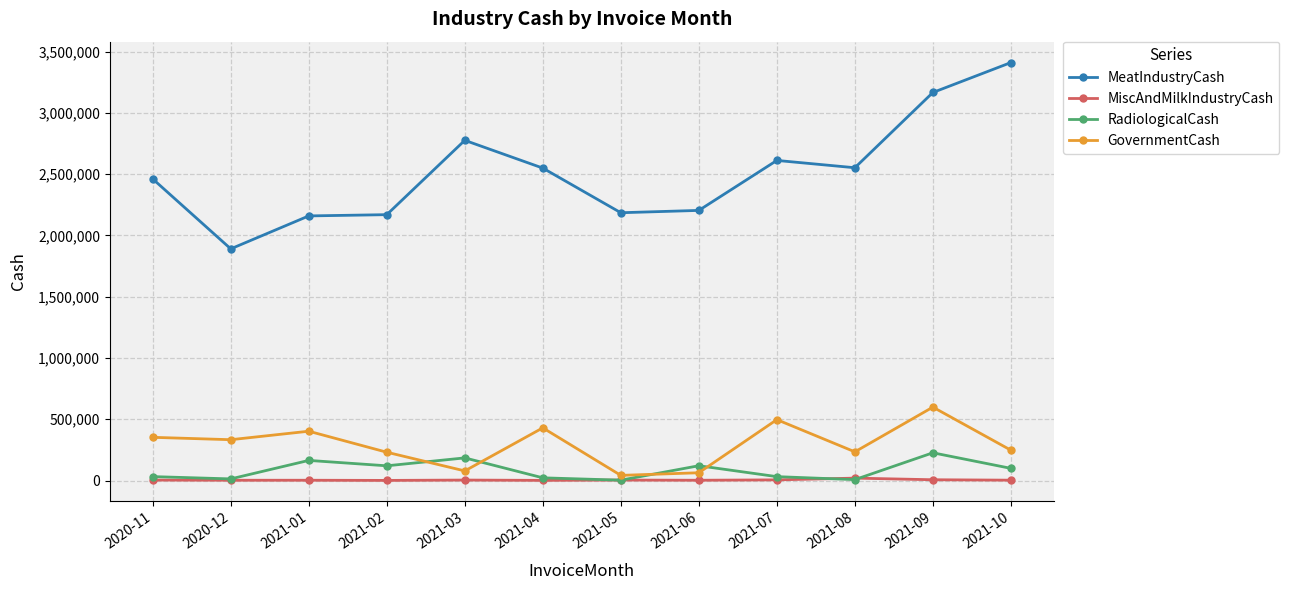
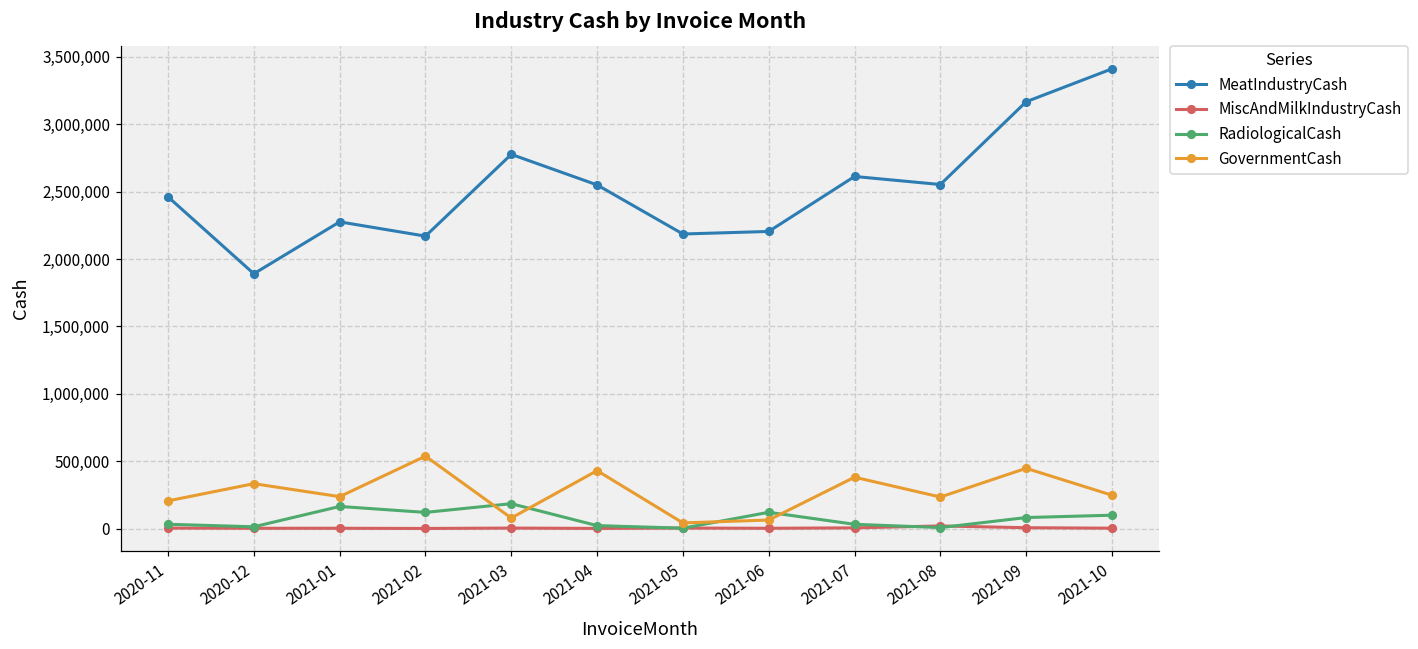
  {
    "MeatIndustryCash": {
      "2020-11": "2,460,000",
      "2020-12": "1,890,000",
-     "2021-01": "2,160,000",
+     "2021-01": "2,280,000",
      "2021-02": "2,170,000",
      "2021-03": "2,780,000",
      "2021-04": "2,550,000",
      "2021-05": "2,190,000",
      "2021-06": "2,200,000",
      "2021-07": "2,610,000",
      "2021-08": "2,550,000",
      "2021-09": "3,170,000",
      "2021-10": "3,410,000"
    },
    "MiscAndMilkIndustryCash": {
      "2020-11": "0",
      "2021-01": "0",
      "2021-02": "0",
      "2021-03": "0",
      "2021-04": "0",
      "2021-06": "0",
      "2021-07": "10,000",
      "2021-09": "10,000",
      "2021-10": "0"
    },
    "RadiologicalCash": {
      "2020-11": "30,000",
      "2021-01": "160,000",
      "2021-02": "120,000",
      "2021-03": "180,000",
      "2021-04": "20,000",
      "2021-06": "120,000",
      "2021-07": "30,000",
-     "2021-09": "230,000",
+     "2021-09": "80,000",
      "2021-10": "100,000"
    },
    "GovernmentCash": {
-     "2020-11": "350,000",
+     "2020-11": "210,000",
      "2020-12": "330,000",
-     "2021-01": "400,000",
-     "2021-02": "230,000",
+     "2021-01": "240,000",
+     "2021-02": "540,000",
      "2021-03": "80,000",
      "2021-04": "430,000",
      "2021-05": "40,000",
      "2021-06": "60,000",
-     "2021-07": "500,000",
+     "2021-07": "380,000",
      "2021-08": "230,000",
-     "2021-09": "600,000",
+     "2021-09": "450,000",
      "2021-10": "250,000"
    }
  }
